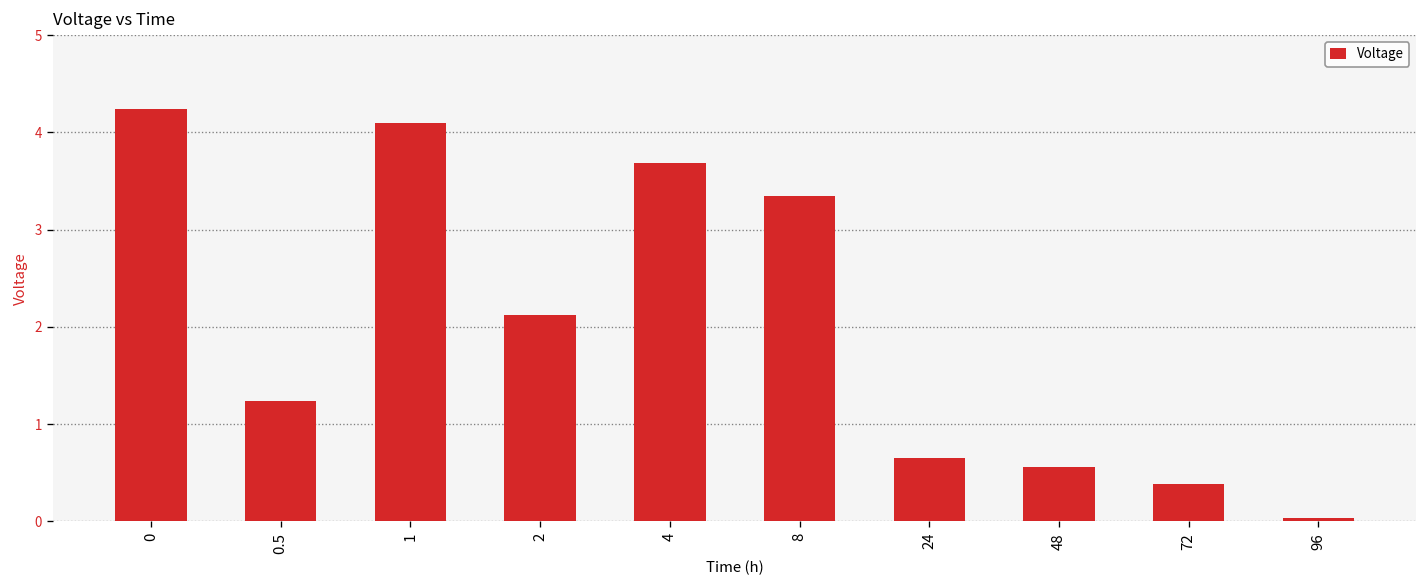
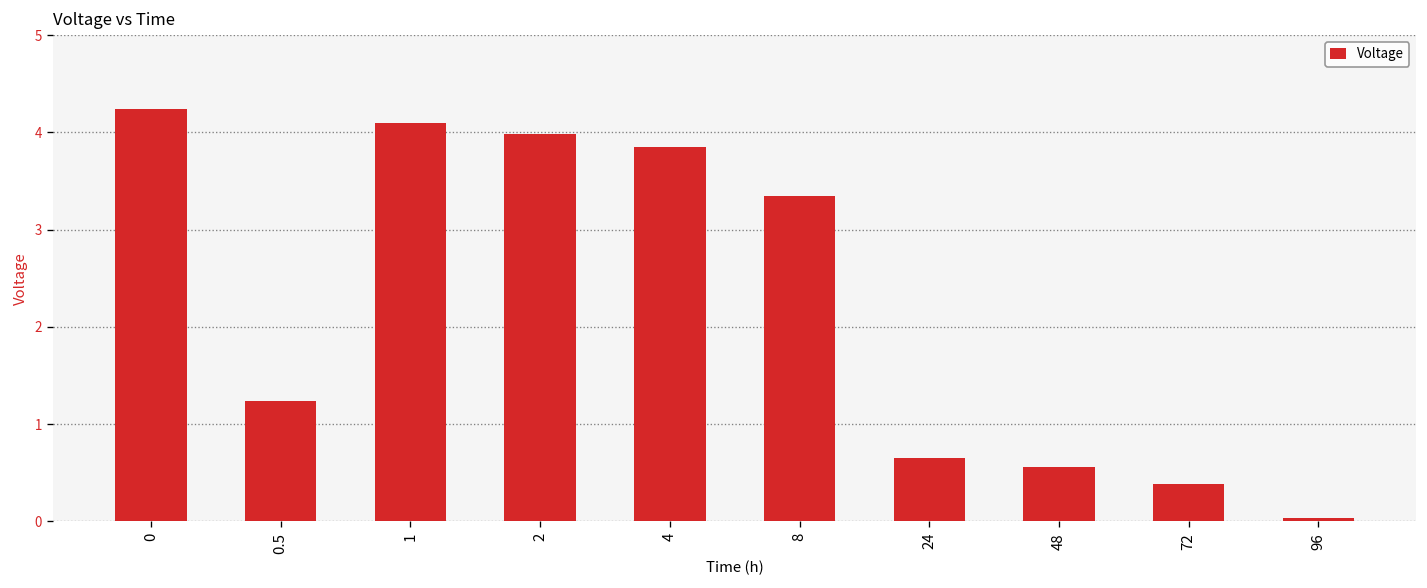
  {
    "0": 4.2,
    "0.5": 1.2,
    "1": 4.1,
-   "2": 2.1,
-   "4": 3.7,
+   "2": 4.0,
+   "4": 3.8,
    "8": 3.3,
    "24": 0.7,
    "48": 0.6,
    "72": 0.4,
    "96": 0.0
  }
